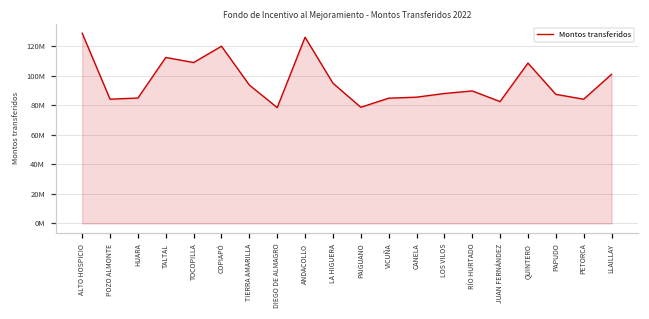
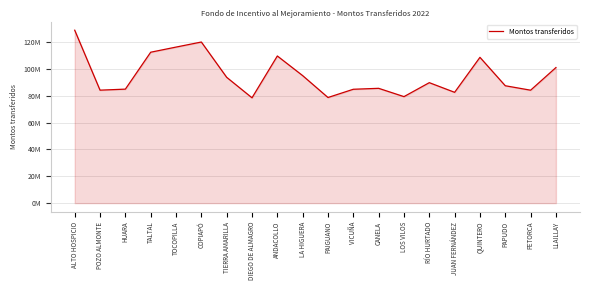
  {
    "ALTO HOSPICIO": 129000000,
    "POZO ALMONTE": 84000000,
    "HUARA": 85000000,
    "TALTAL": 113000000,
-   "TOCOPILLA": 109000000,
+   "TOCOPILLA": 116000000,
    "COPIAPÓ": 120000000,
    "TIERRA AMARILLA": 94000000,
    "DIEGO DE ALMAGRO": 79000000,
-   "ANDACOLLO": 126000000,
+   "ANDACOLLO": 110000000,
    "LA HIGUERA": 95000000,
    "PAIGUANO": 79000000,
    "VICUÑA": 85000000,
    "CANELA": 86000000,
-   "LOS VILOS": 88000000,
+   "LOS VILOS": 79000000,
    "RÍO HURTADO": 90000000,
    "JUAN FERNÁNDEZ": 83000000,
    "QUINTERO": 109000000,
    "PAPUDO": 88000000,
    "PETORCA": 84000000,
    "LLAILLAY": 101000000
  }
